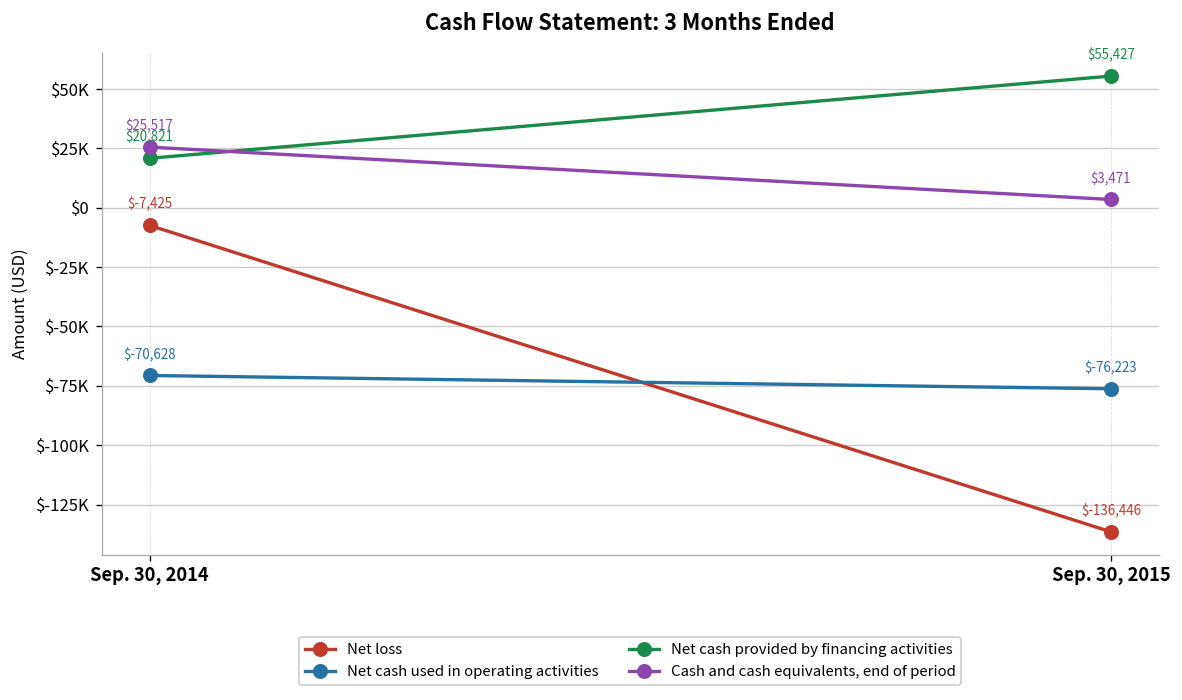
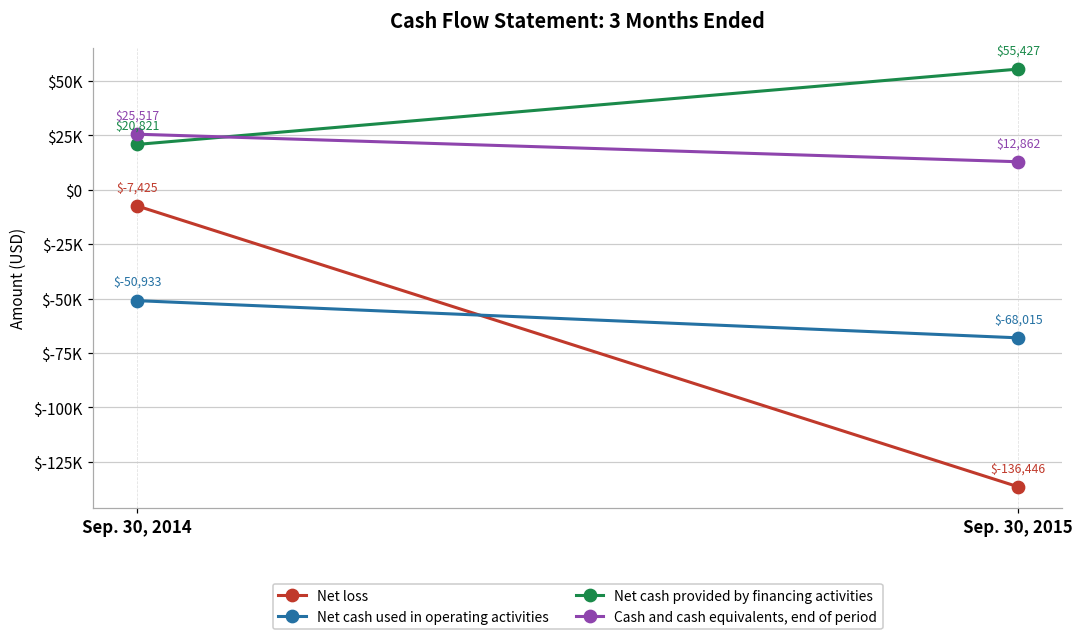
  {
    "Net loss": {
      "Sep. 30, 2014": "$-7,425",
      "Sep. 30, 2015": "$-136,446"
    },
    "Net cash used in operating activities": {
-     "Sep. 30, 2014": "$-70,628",
-     "Sep. 30, 2015": "$-76,223"
+     "Sep. 30, 2014": "$-50,933",
+     "Sep. 30, 2015": "$-68,015"
    },
    "Net cash provided by financing activities": {
      "Sep. 30, 2015": "$55,427"
    },
    "Cash and cash equivalents, end of period": {
-     "Sep. 30, 2015": "$3,471"
+     "Sep. 30, 2015": "$12,862"
    }
  }
